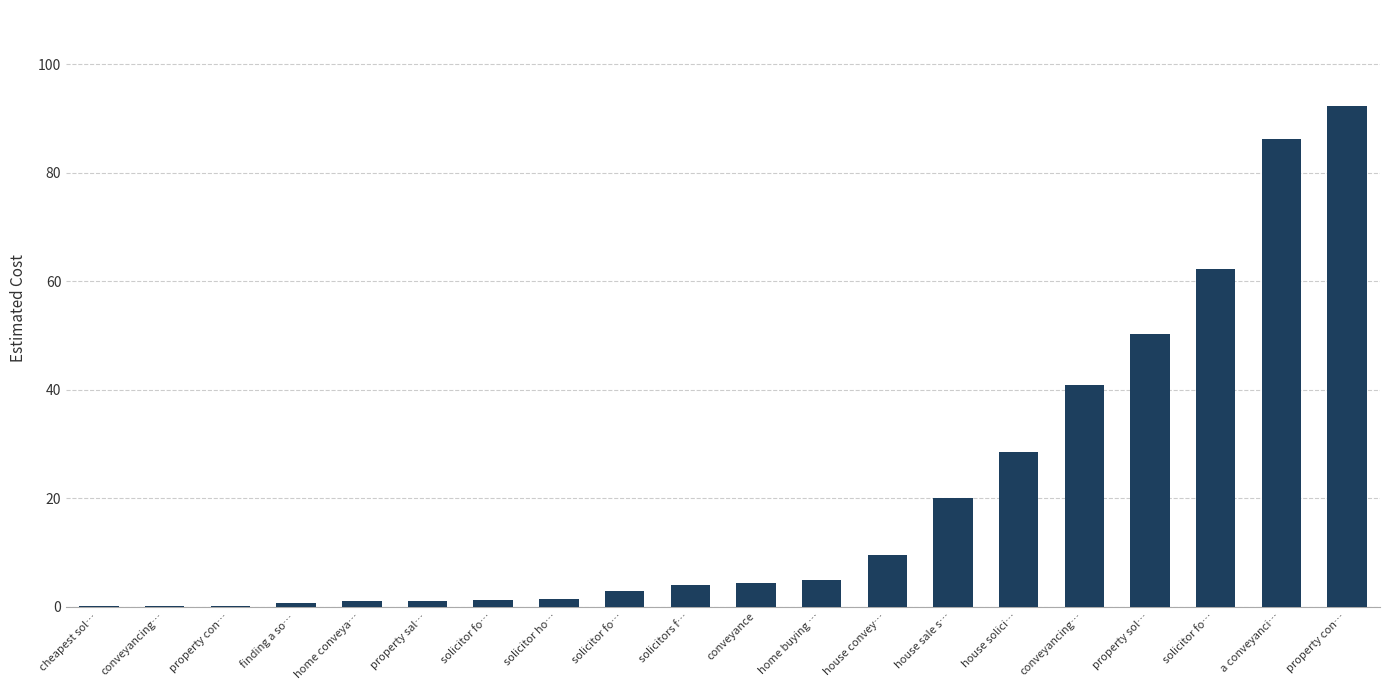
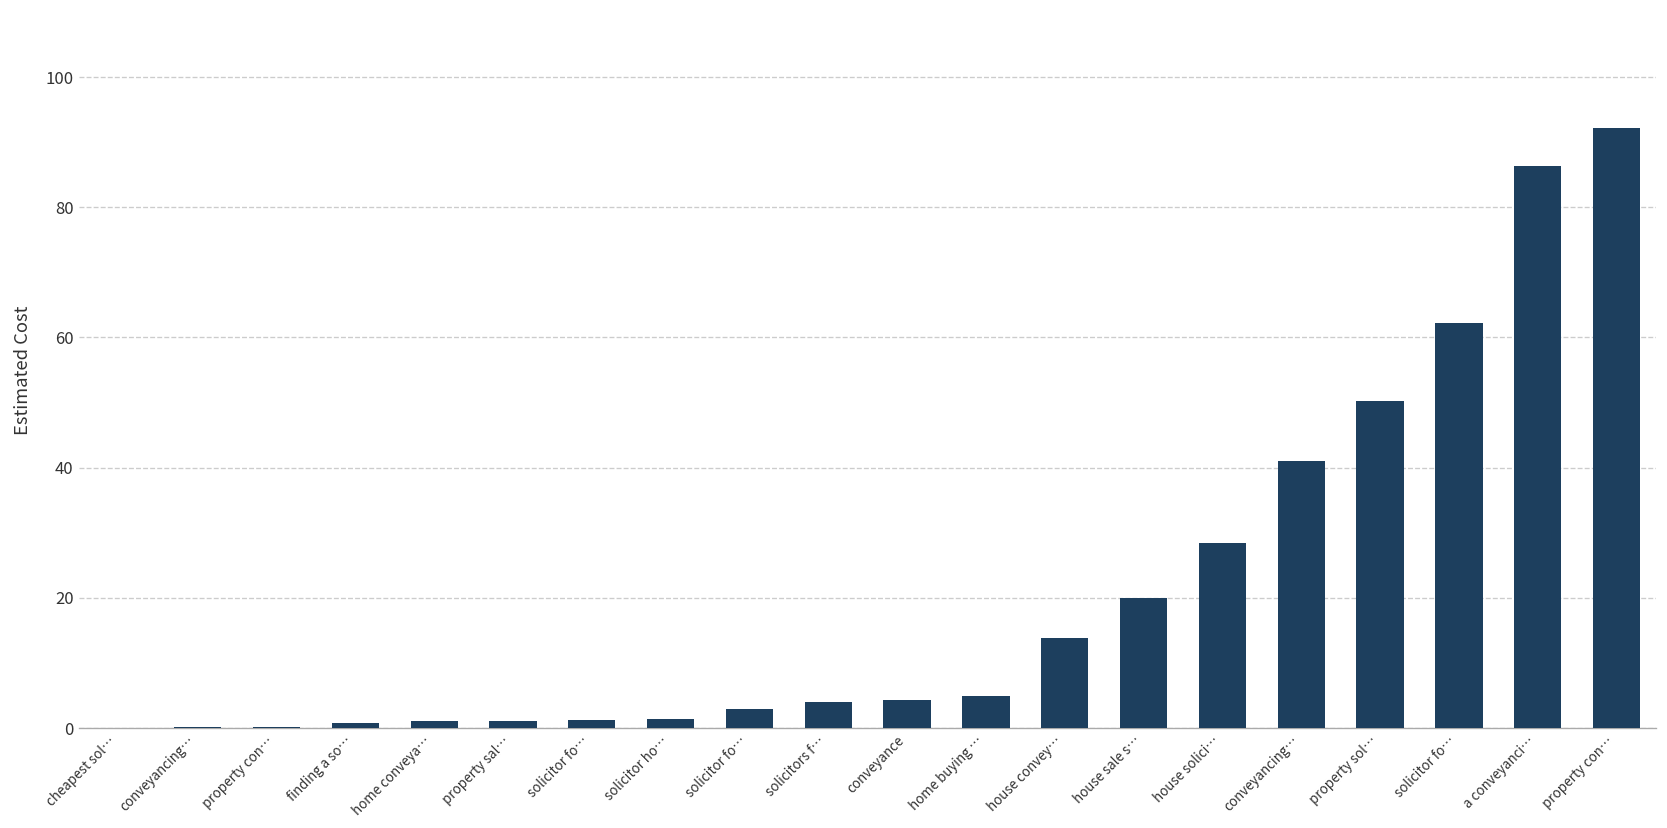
  {
    "finding a so…": 1,
    "home conveya…": 1,
    "property sal…": 1,
    "solicitor ho…": 1,
    "solicitors f…": 4,
    "conveyance": 4,
    "home buying …": 5,
-   "house convey…": 9,
+   "house convey…": 14,
    "house sale s…": 20,
    "house solici…": 28,
    "property sol…": 50,
    "a conveyanci…": 86
  }
